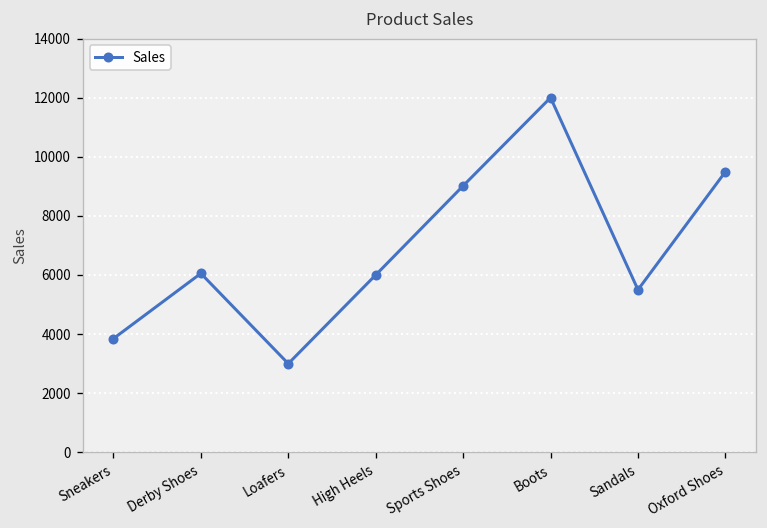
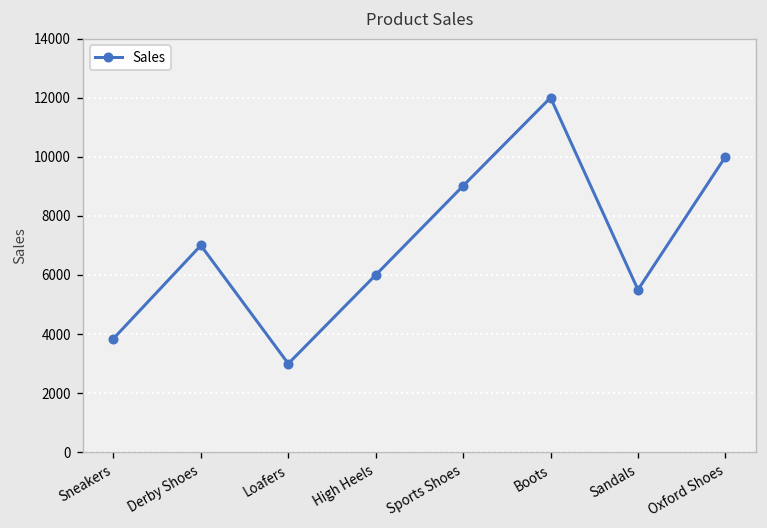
  {
    "Sneakers": 3800,
-   "Derby Shoes": 6100,
+   "Derby Shoes": 7000,
    "Loafers": 3000,
    "High Heels": 6000,
    "Sports Shoes": 9000,
    "Boots": 12000,
    "Sandals": 5500,
-   "Oxford Shoes": 9500
+   "Oxford Shoes": 10000
  }
